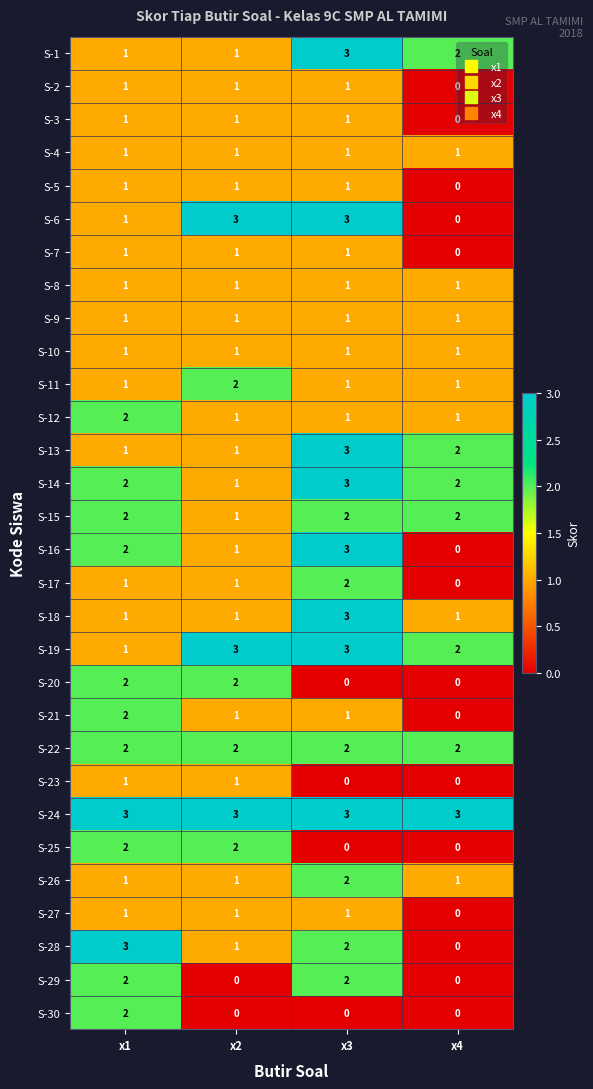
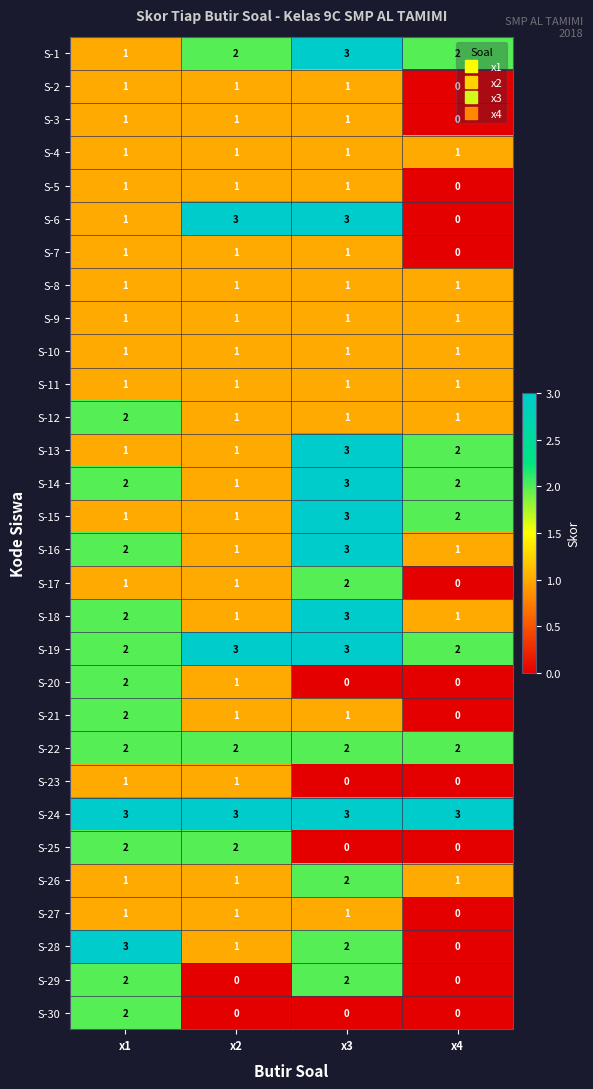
  {
    "S-1": {
      "x1": 1,
-     "x2": 1,
+     "x2": 2,
      "x3": 3
    },
    "S-2": {
      "x1": 1,
      "x2": 1,
      "x3": 1
    },
    "S-3": {
      "x1": 1,
      "x2": 1,
      "x3": 1
    },
    "S-4": {
      "x1": 1,
      "x2": 1,
      "x3": 1,
      "x4": 1
    },
    "S-5": {
      "x1": 1,
      "x2": 1,
      "x3": 1,
      "x4": 0
    },
    "S-6": {
      "x1": 1,
      "x2": 3,
      "x3": 3,
      "x4": 0
    },
    "S-7": {
      "x1": 1,
      "x2": 1,
      "x3": 1,
      "x4": 0
    },
    "S-8": {
      "x1": 1,
      "x2": 1,
      "x3": 1,
      "x4": 1
    },
    "S-9": {
      "x1": 1,
      "x2": 1,
      "x3": 1,
      "x4": 1
    },
    "S-10": {
      "x1": 1,
      "x2": 1,
      "x3": 1,
      "x4": 1
    },
    "S-11": {
      "x1": 1,
-     "x2": 2,
+     "x2": 1,
      "x3": 1,
      "x4": 1
    },
    "S-12": {
      "x1": 2,
      "x2": 1,
      "x3": 1,
      "x4": 1
    },
    "S-13": {
      "x1": 1,
      "x2": 1,
      "x3": 3,
      "x4": 2
    },
    "S-14": {
      "x1": 2,
      "x2": 1,
      "x3": 3,
      "x4": 2
    },
    "S-15": {
-     "x1": 2,
+     "x1": 1,
      "x2": 1,
-     "x3": 2,
+     "x3": 3,
      "x4": 2
    },
    "S-16": {
      "x1": 2,
      "x2": 1,
      "x3": 3,
-     "x4": 0
+     "x4": 1
    },
    "S-17": {
      "x1": 1,
      "x2": 1,
      "x3": 2,
      "x4": 0
    },
    "S-18": {
-     "x1": 1,
+     "x1": 2,
      "x2": 1,
      "x3": 3,
      "x4": 1
    },
    "S-19": {
-     "x1": 1,
+     "x1": 2,
      "x2": 3,
      "x3": 3,
      "x4": 2
    },
    "S-20": {
      "x1": 2,
-     "x2": 2,
+     "x2": 1,
      "x3": 0,
      "x4": 0
    },
    "S-21": {
      "x1": 2,
      "x2": 1,
      "x3": 1,
      "x4": 0
    },
    "S-22": {
      "x1": 2,
      "x2": 2,
      "x3": 2,
      "x4": 2
    },
    "S-23": {
      "x1": 1,
      "x2": 1,
      "x3": 0,
      "x4": 0
    },
    "S-24": {
      "x1": 3,
      "x2": 3,
      "x3": 3,
      "x4": 3
    },
    "S-25": {
      "x1": 2,
      "x2": 2,
      "x3": 0,
      "x4": 0
    },
    "S-26": {
      "x1": 1,
      "x2": 1,
      "x3": 2,
      "x4": 1
    },
    "S-27": {
      "x1": 1,
      "x2": 1,
      "x3": 1,
      "x4": 0
    },
    "S-28": {
      "x1": 3,
      "x2": 1,
      "x3": 2,
      "x4": 0
    },
    "S-29": {
      "x1": 2,
      "x2": 0,
      "x3": 2,
      "x4": 0
    },
    "S-30": {
      "x1": 2,
      "x2": 0,
      "x3": 0,
      "x4": 0
    }
  }
